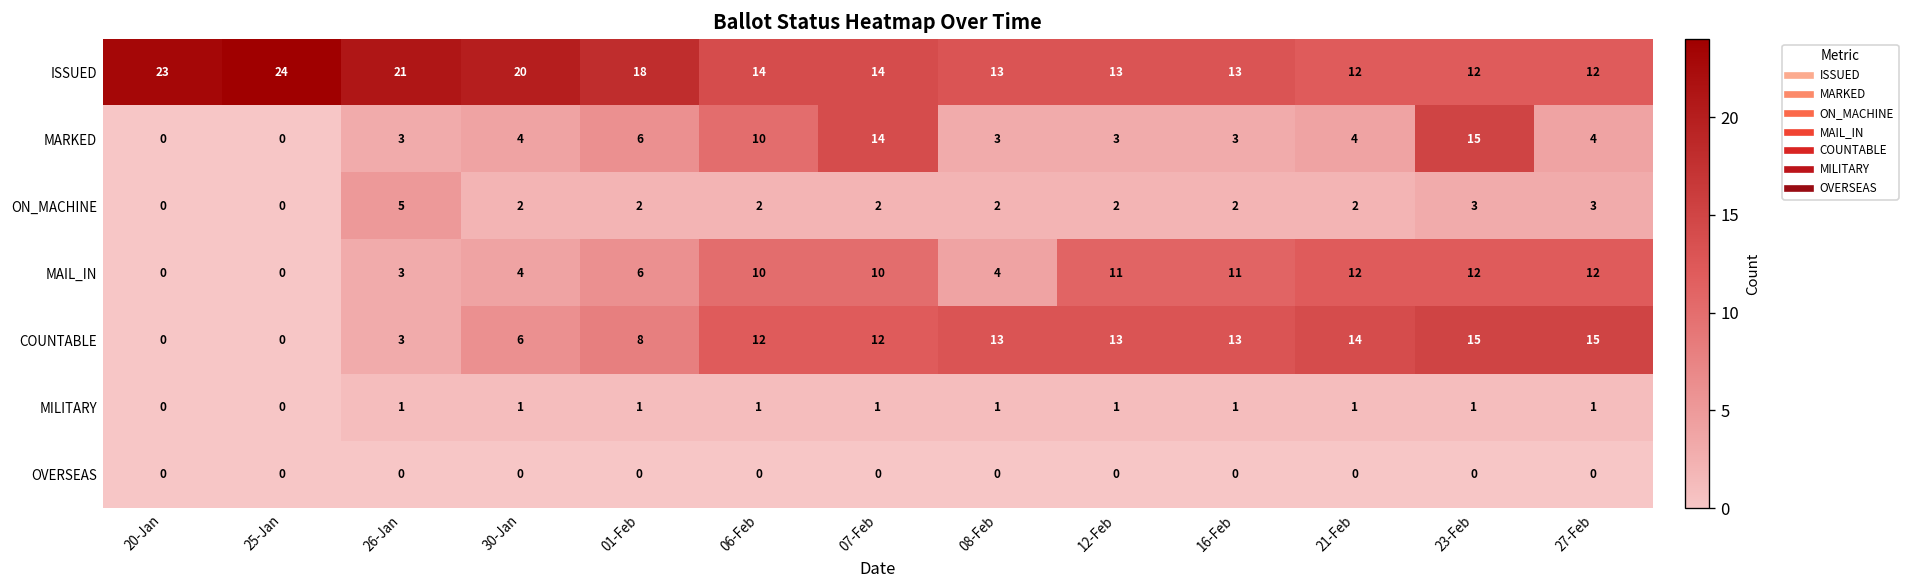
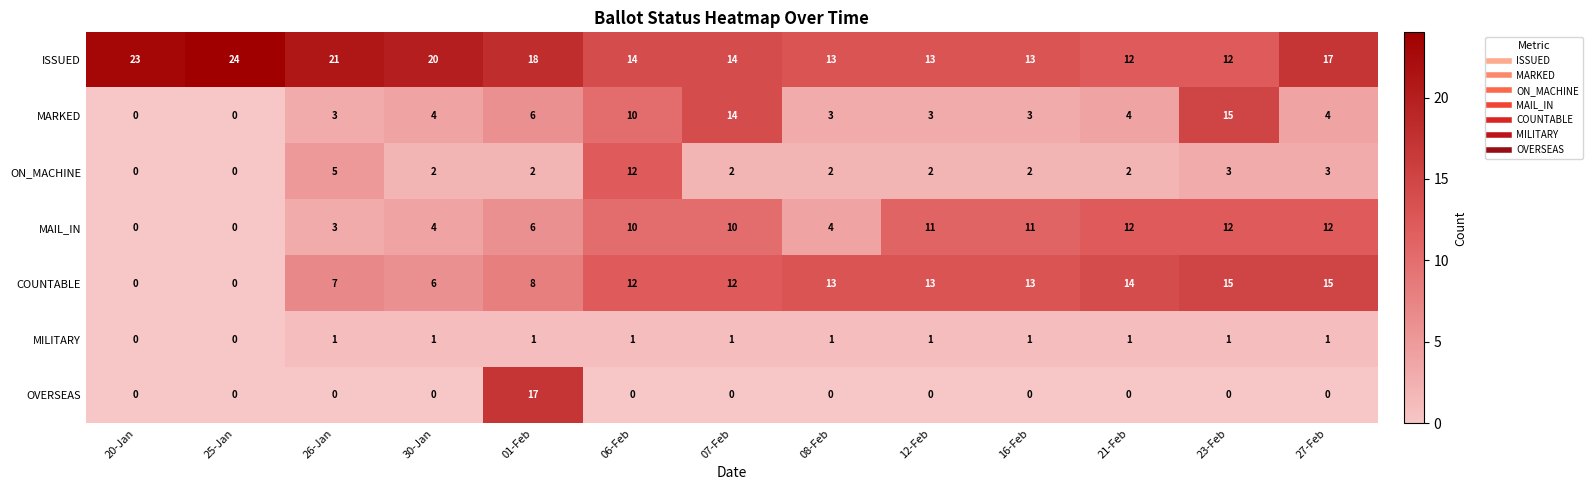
  {
    "ISSUED": {
      "20-Jan": 23,
      "25-Jan": 24,
      "26-Jan": 21,
      "30-Jan": 20,
      "01-Feb": 18,
      "06-Feb": 14,
      "07-Feb": 14,
      "08-Feb": 13,
      "12-Feb": 13,
      "16-Feb": 13,
      "21-Feb": 12,
      "23-Feb": 12,
-     "27-Feb": 12
+     "27-Feb": 17
    },
    "MARKED": {
      "20-Jan": 0,
      "25-Jan": 0,
      "26-Jan": 3,
      "30-Jan": 4,
      "01-Feb": 6,
      "06-Feb": 10,
      "07-Feb": 14,
      "08-Feb": 3,
      "12-Feb": 3,
      "16-Feb": 3,
      "21-Feb": 4,
      "23-Feb": 15,
      "27-Feb": 4
    },
    "ON_MACHINE": {
      "20-Jan": 0,
      "25-Jan": 0,
      "26-Jan": 5,
      "30-Jan": 2,
      "01-Feb": 2,
-     "06-Feb": 2,
+     "06-Feb": 12,
      "07-Feb": 2,
      "08-Feb": 2,
      "12-Feb": 2,
      "16-Feb": 2,
      "21-Feb": 2,
      "23-Feb": 3,
      "27-Feb": 3
    },
    "MAIL_IN": {
      "20-Jan": 0,
      "25-Jan": 0,
      "26-Jan": 3,
      "30-Jan": 4,
      "01-Feb": 6,
      "06-Feb": 10,
      "07-Feb": 10,
      "08-Feb": 4,
      "12-Feb": 11,
      "16-Feb": 11,
      "21-Feb": 12,
      "23-Feb": 12,
      "27-Feb": 12
    },
    "COUNTABLE": {
      "20-Jan": 0,
      "25-Jan": 0,
-     "26-Jan": 3,
+     "26-Jan": 7,
      "30-Jan": 6,
      "01-Feb": 8,
      "06-Feb": 12,
      "07-Feb": 12,
      "08-Feb": 13,
      "12-Feb": 13,
      "16-Feb": 13,
      "21-Feb": 14,
      "23-Feb": 15,
      "27-Feb": 15
    },
    "MILITARY": {
      "20-Jan": 0,
      "25-Jan": 0,
      "26-Jan": 1,
      "30-Jan": 1,
      "01-Feb": 1,
      "06-Feb": 1,
      "07-Feb": 1,
      "08-Feb": 1,
      "12-Feb": 1,
      "16-Feb": 1,
      "21-Feb": 1,
      "23-Feb": 1,
      "27-Feb": 1
    },
    "OVERSEAS": {
      "20-Jan": 0,
      "25-Jan": 0,
      "26-Jan": 0,
      "30-Jan": 0,
-     "01-Feb": 0,
+     "01-Feb": 17,
      "06-Feb": 0,
      "07-Feb": 0,
      "08-Feb": 0,
      "12-Feb": 0,
      "16-Feb": 0,
      "21-Feb": 0,
      "23-Feb": 0,
      "27-Feb": 0
    }
  }
